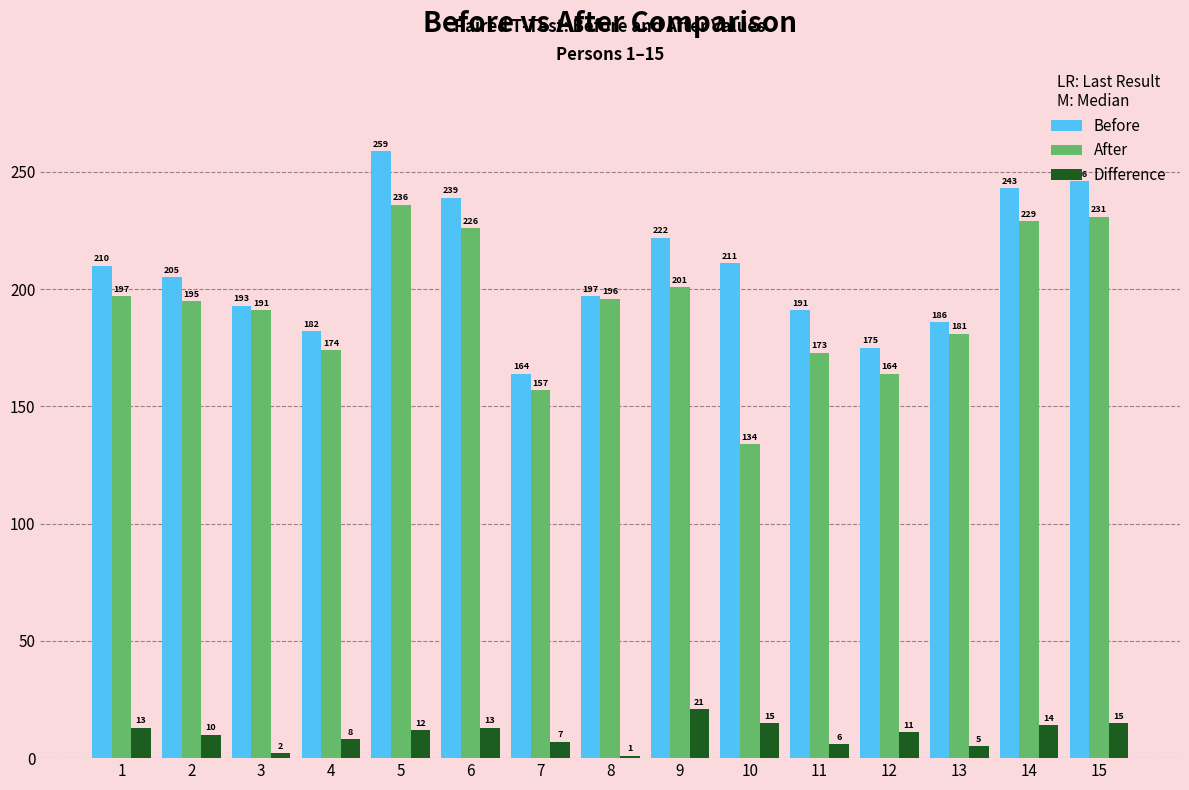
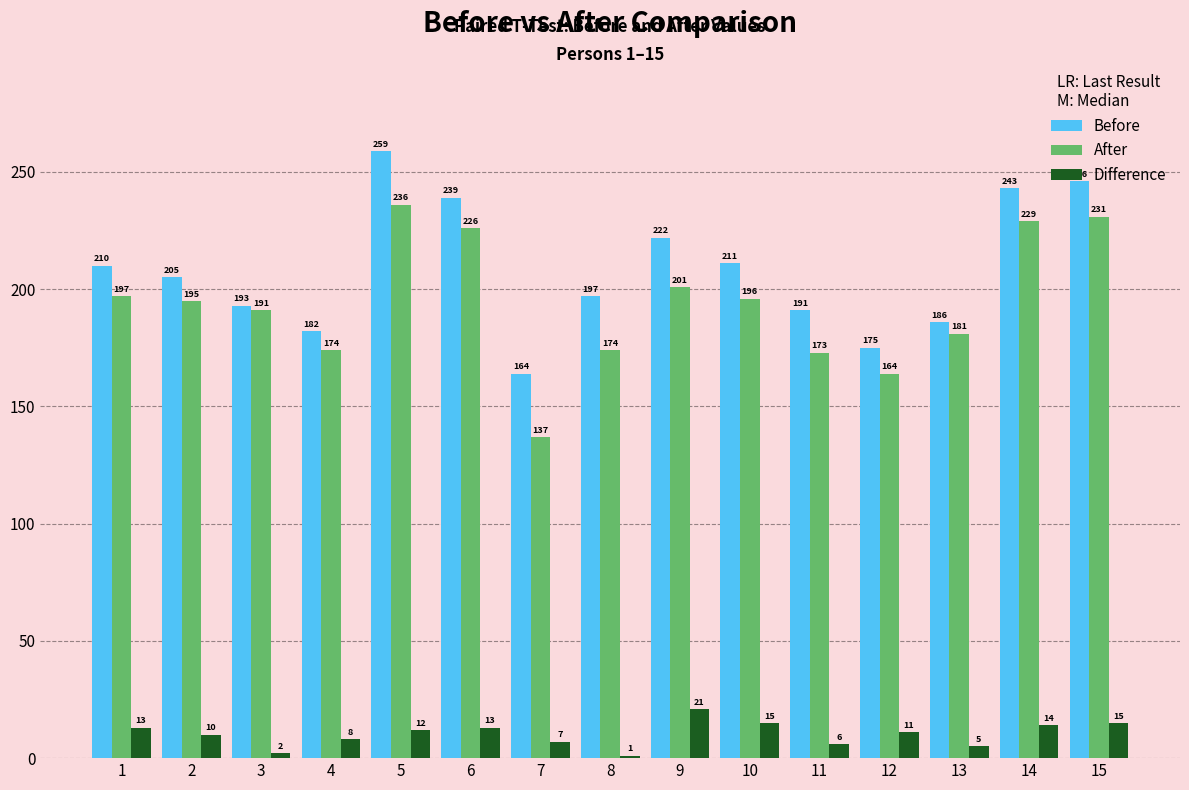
  {
    "Before": {
      "1": 210,
      "2": 205,
      "3": 193,
      "4": 182,
      "5": 259,
      "6": 239,
      "7": 164,
      "8": 197,
      "9": 222,
      "10": 211,
      "11": 191,
      "12": 175,
      "13": 186,
      "14": 243,
      "15": 246
    },
    "After": {
      "1": 197,
      "2": 195,
      "3": 191,
      "4": 174,
      "5": 236,
      "6": 226,
-     "7": 157,
-     "8": 196,
+     "7": 137,
+     "8": 174,
      "9": 201,
-     "10": 134,
+     "10": 196,
      "11": 173,
      "12": 164,
      "13": 181,
      "14": 229,
      "15": 231
    },
    "Difference": {
      "1": 13,
      "2": 10,
      "3": 2,
      "4": 8,
      "5": 12,
      "6": 13,
      "7": 7,
      "8": 1,
      "9": 21,
      "10": 15,
      "11": 6,
      "12": 11,
      "13": 5,
      "14": 14,
      "15": 15
    }
  }
